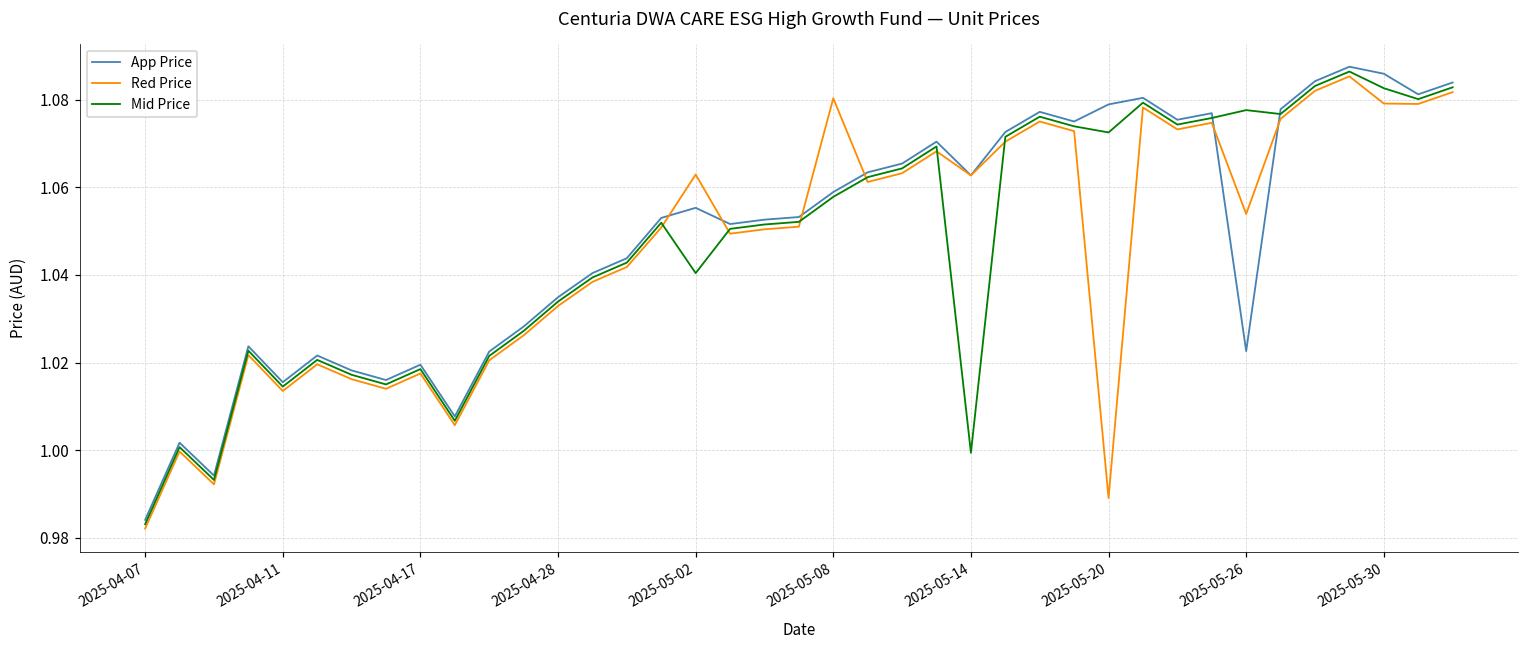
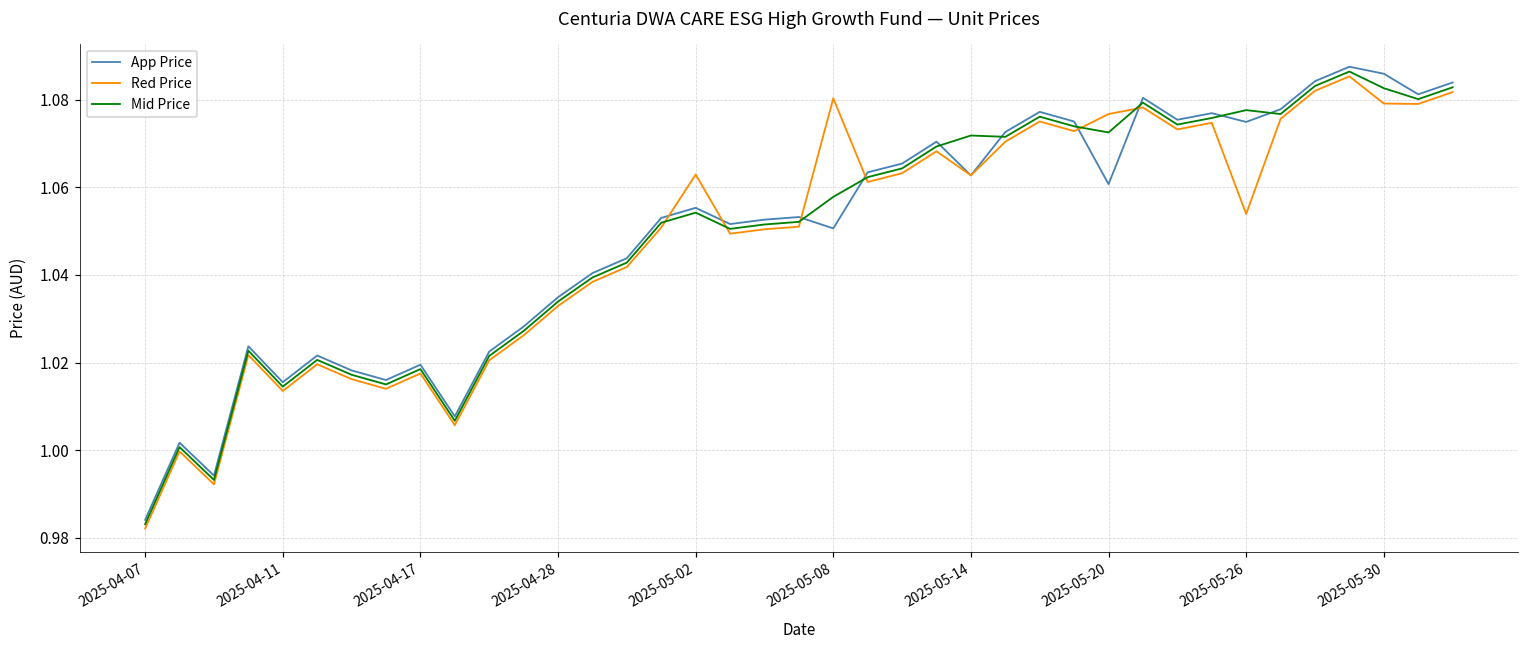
  {
    "App Price": {
      "2025-04-07": 0.984,
      "2025-04-11": 1.016,
      "2025-04-17": 1.020,
      "2025-04-28": 1.035,
      "2025-05-02": 1.055,
-     "2025-05-08": 1.059,
-     "2025-05-20": 1.079,
-     "2025-05-26": 1.023,
+     "2025-05-08": 1.051,
+     "2025-05-20": 1.061,
+     "2025-05-26": 1.075,
      "2025-05-30": 1.086
    },
    "Red Price": {
      "2025-04-07": 0.982,
      "2025-04-11": 1.014,
      "2025-04-17": 1.018,
      "2025-04-28": 1.033,
      "2025-05-02": 1.063,
      "2025-05-08": 1.080,
-     "2025-05-20": 0.989,
+     "2025-05-20": 1.077,
      "2025-05-26": 1.054,
      "2025-05-30": 1.079
    },
    "Mid Price": {
      "2025-04-07": 0.983,
      "2025-04-11": 1.015,
      "2025-04-17": 1.019,
      "2025-04-28": 1.034,
-     "2025-05-02": 1.040,
+     "2025-05-02": 1.054,
      "2025-05-08": 1.058,
-     "2025-05-14": 0.999,
+     "2025-05-14": 1.072,
      "2025-05-20": 1.073,
      "2025-05-26": 1.078,
      "2025-05-30": 1.083
    }
  }
